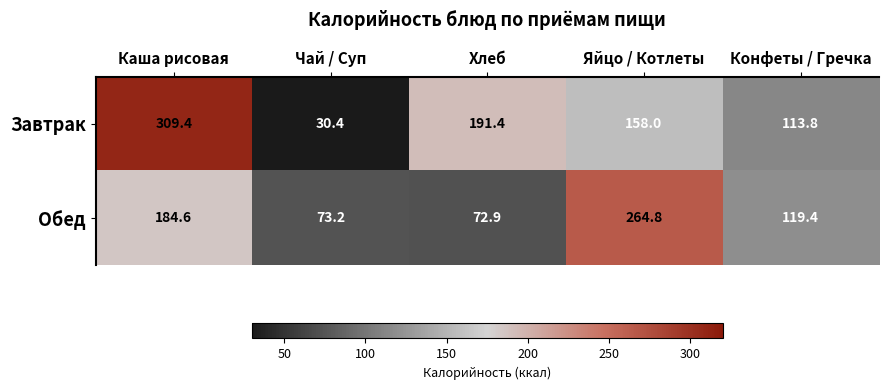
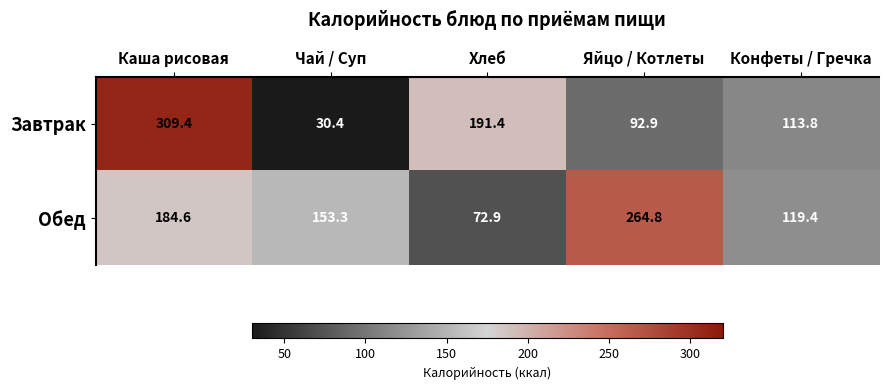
  {
    "Завтрак": {
      "Каша рисовая": 309.4,
      "Чай / Суп": 30.4,
      "Хлеб": 191.4,
-     "Яйцо / Котлеты": 158.0,
+     "Яйцо / Котлеты": 92.9,
      "Конфеты / Гречка": 113.8
    },
    "Обед": {
      "Каша рисовая": 184.6,
-     "Чай / Суп": 73.2,
+     "Чай / Суп": 153.3,
      "Хлеб": 72.9,
      "Яйцо / Котлеты": 264.8,
      "Конфеты / Гречка": 119.4
    }
  }
